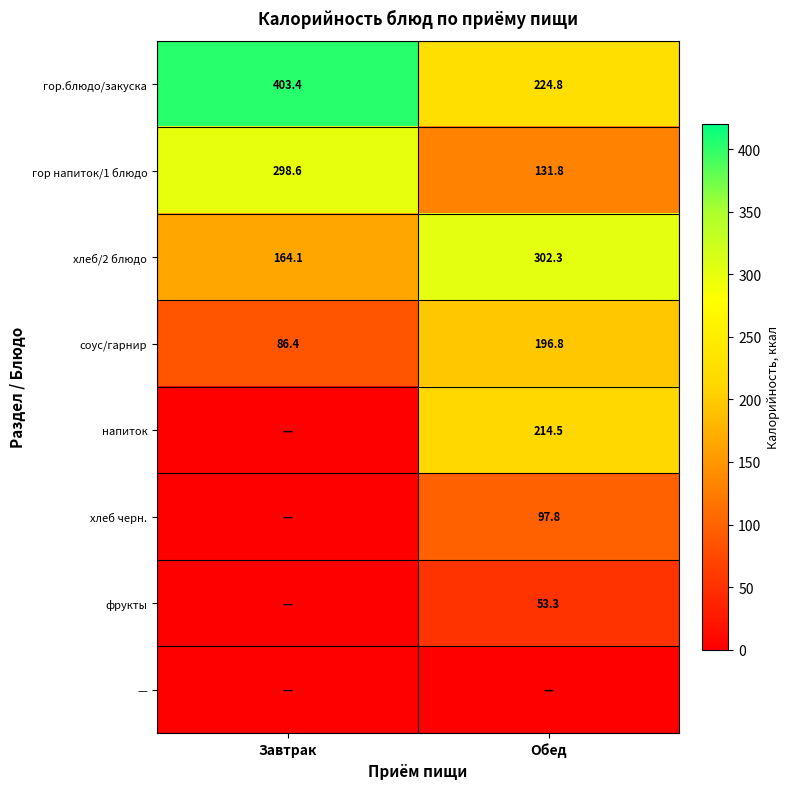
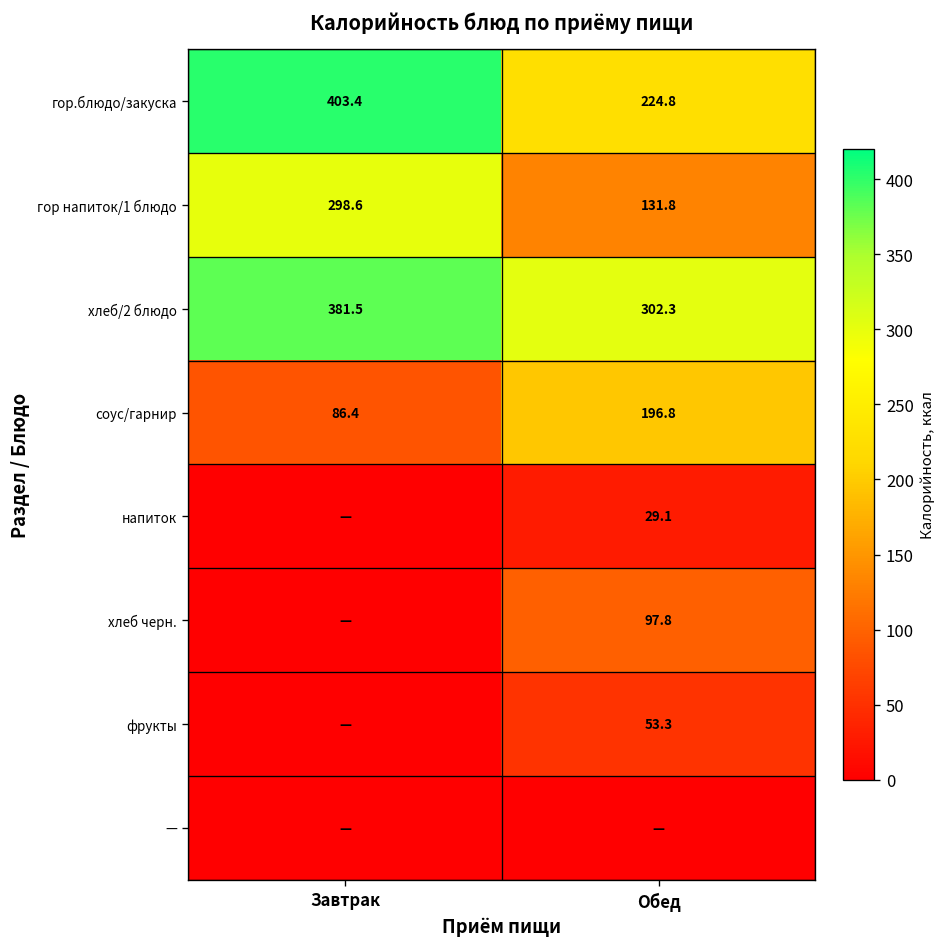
  {
    "гор.блюдо/закуска": {
      "Завтрак": 403.4,
      "Обед": 224.8
    },
    "гор напиток/1 блюдо": {
      "Завтрак": 298.6,
      "Обед": 131.8
    },
    "хлеб/2 блюдо": {
-     "Завтрак": 164.1,
+     "Завтрак": 381.5,
      "Обед": 302.3
    },
    "соус/гарнир": {
      "Завтрак": 86.4,
      "Обед": 196.8
    },
    "напиток": {
-     "Обед": 214.5
+     "Обед": 29.1
    },
    "хлеб черн.": {
      "Обед": 97.8
    },
    "фрукты": {
      "Обед": 53.3
    }
  }
